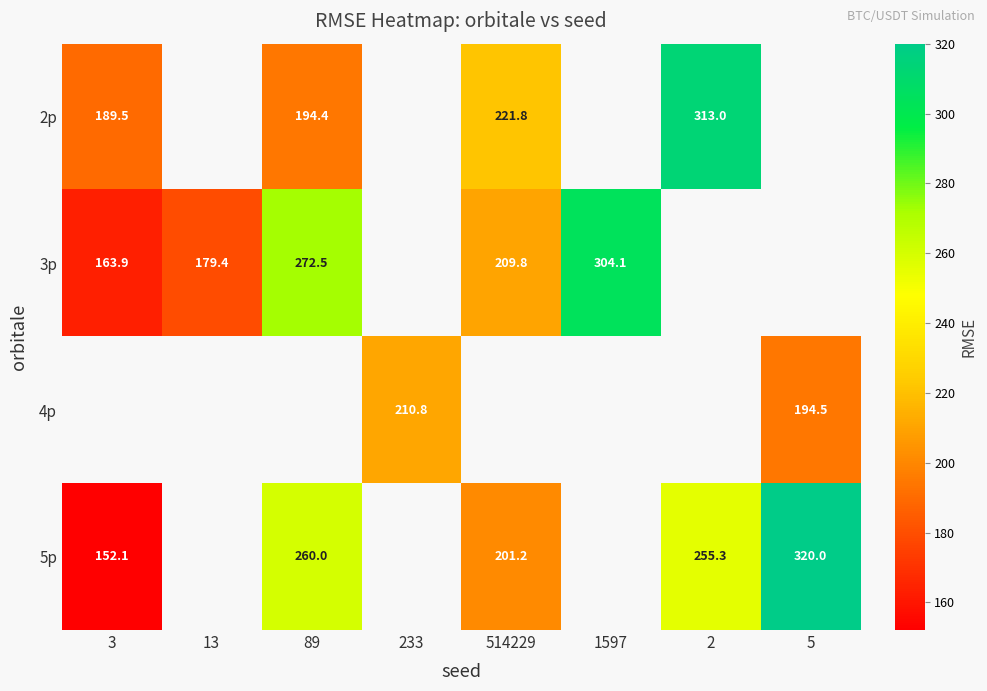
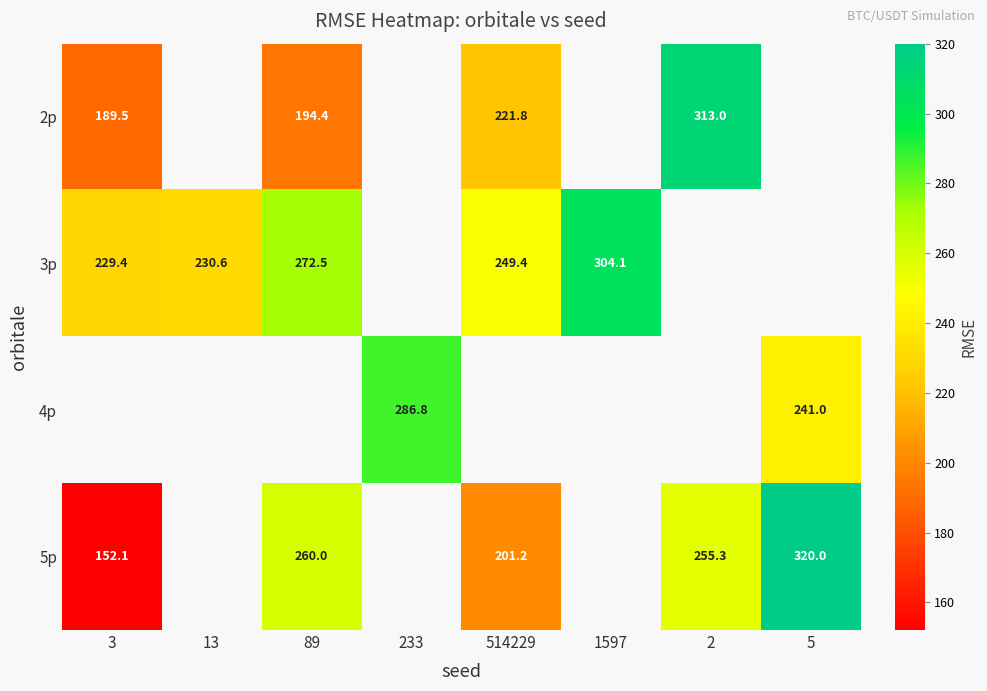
  {
    "2p": {
      "3": 189.5,
      "89": 194.4,
      "514229": 221.8,
      "2": 313.0
    },
    "3p": {
-     "3": 163.9,
-     "13": 179.4,
+     "3": 229.4,
+     "13": 230.6,
      "89": 272.5,
-     "514229": 209.8,
+     "514229": 249.4,
      "1597": 304.1
    },
    "4p": {
-     "233": 210.8,
-     "5": 194.5
+     "233": 286.8,
+     "5": 241.0
    },
    "5p": {
      "3": 152.1,
      "89": 260.0,
      "514229": 201.2,
      "2": 255.3,
      "5": 320.0
    }
  }
